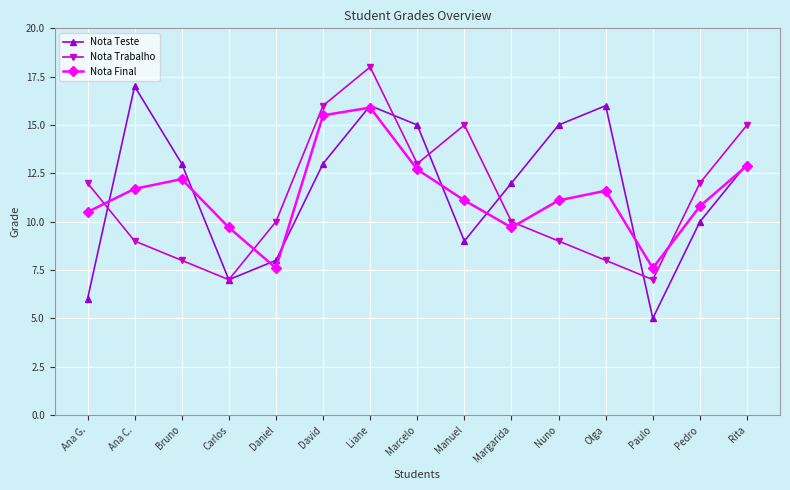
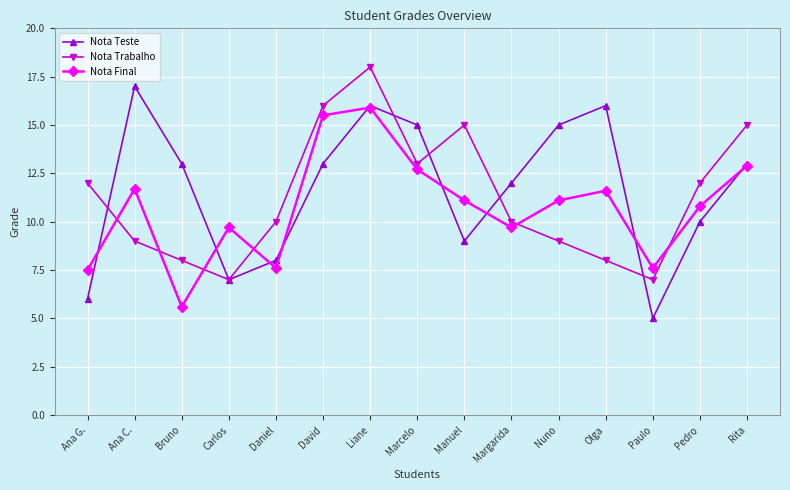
  {
    "Nota Final": {
-     "Ana G.": 10.5,
+     "Ana G.": 7.5,
      "Ana C.": 11.7,
-     "Bruno": 12.2,
+     "Bruno": 5.6,
      "Carlos": 9.7,
      "Daniel": 7.6,
      "David": 15.5,
      "Marcelo": 12.7,
      "Manuel": 11.1,
      "Margarida": 9.7,
      "Nuno": 11.1,
      "Olga": 11.6,
      "Paulo": 7.6,
      "Pedro": 10.8
    }
  }
